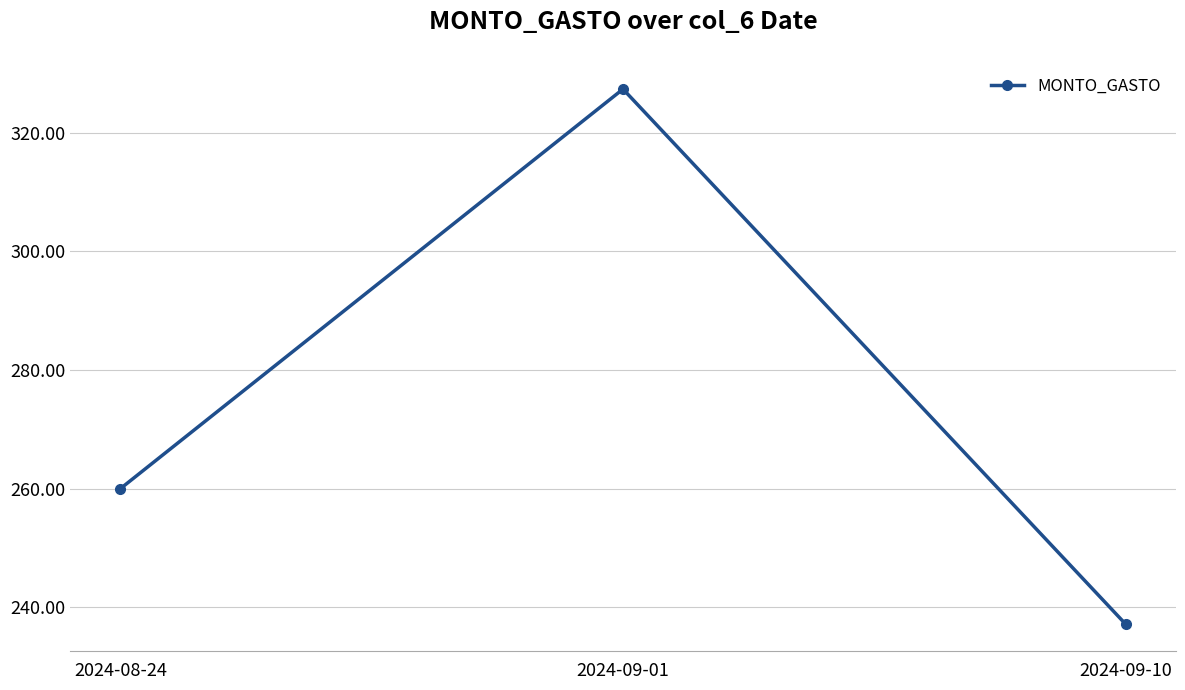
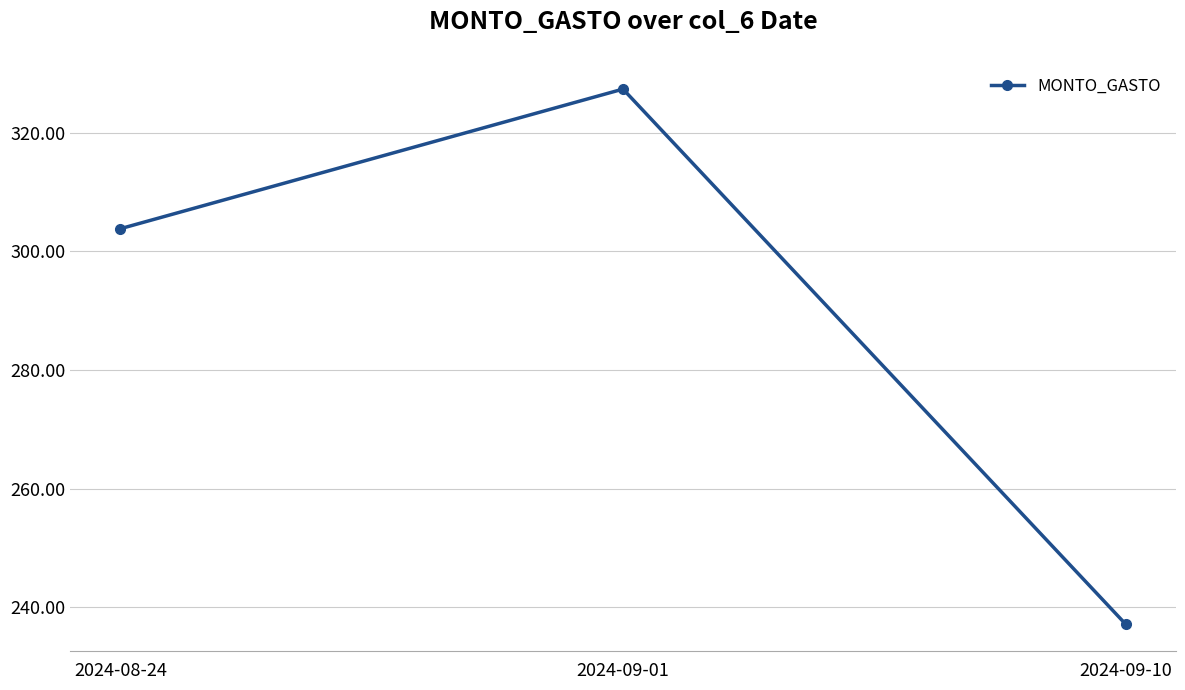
  {
-   "2024-08-24": 260,
+   "2024-08-24": 304,
    "2024-09-01": 327,
    "2024-09-10": 237
  }
